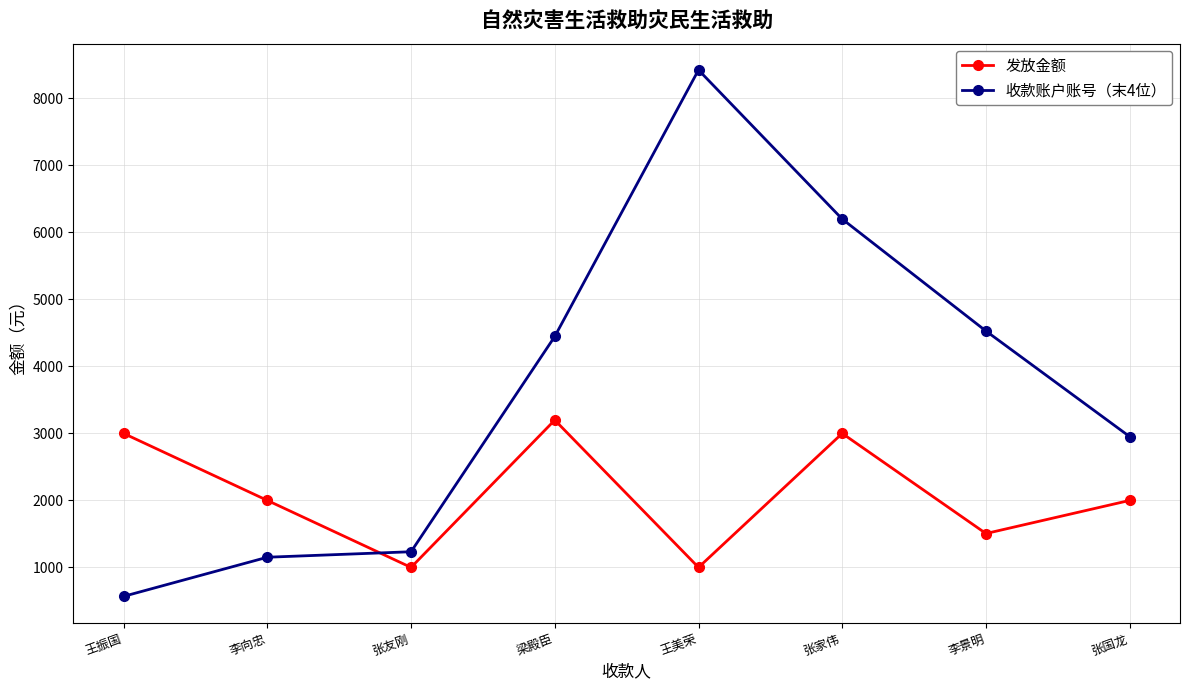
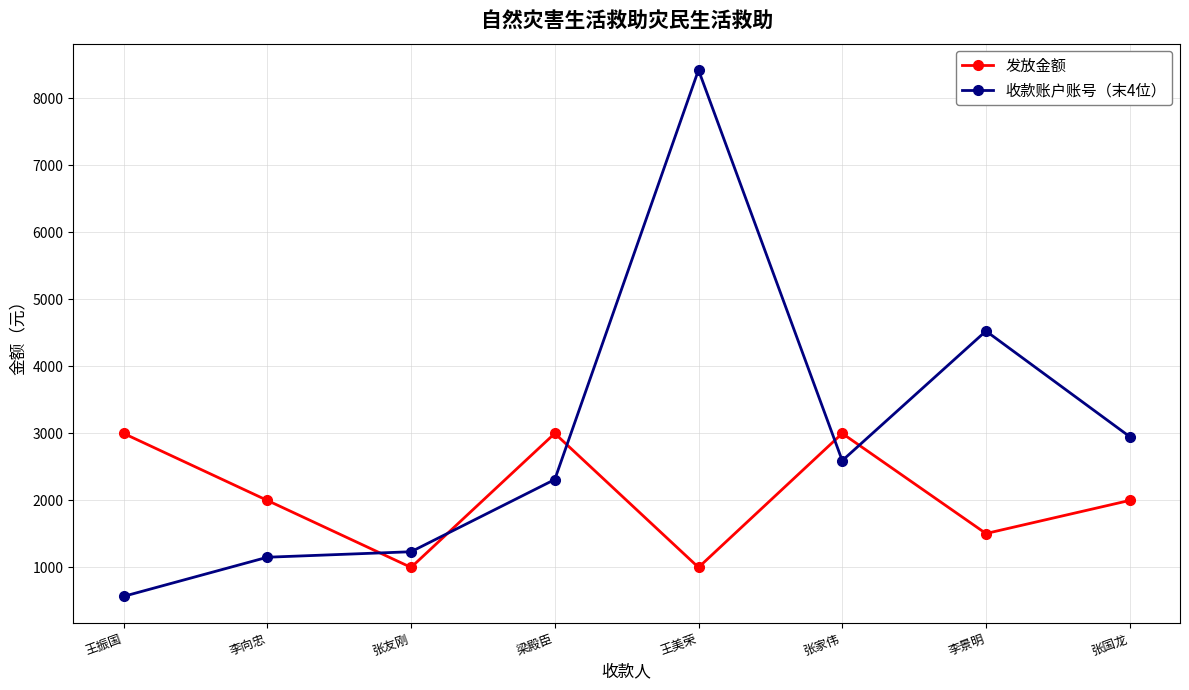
  {
    "发放金额": {
      "王振国": 3000,
      "李向忠": 2000,
      "张友刚": 1000,
-     "梁殿臣": 3200,
+     "梁殿臣": 3000,
      "王美荣": 1000,
      "张家伟": 3000,
      "李景明": 1500,
      "张国龙": 2000
    },
    "收款账户账号（末4位）": {
      "王振国": 600,
      "李向忠": 1200,
      "张友刚": 1200,
-     "梁殿臣": 4400,
+     "梁殿臣": 2300,
      "王美荣": 8400,
-     "张家伟": 6200,
+     "张家伟": 2600,
      "李景明": 4500,
      "张国龙": 3000
    }
  }
